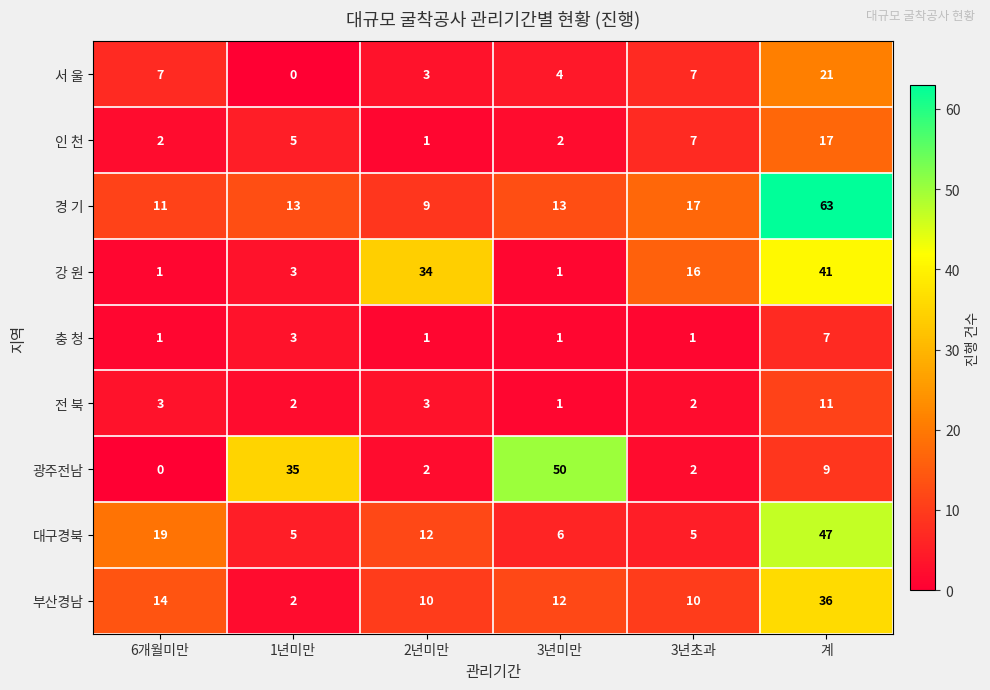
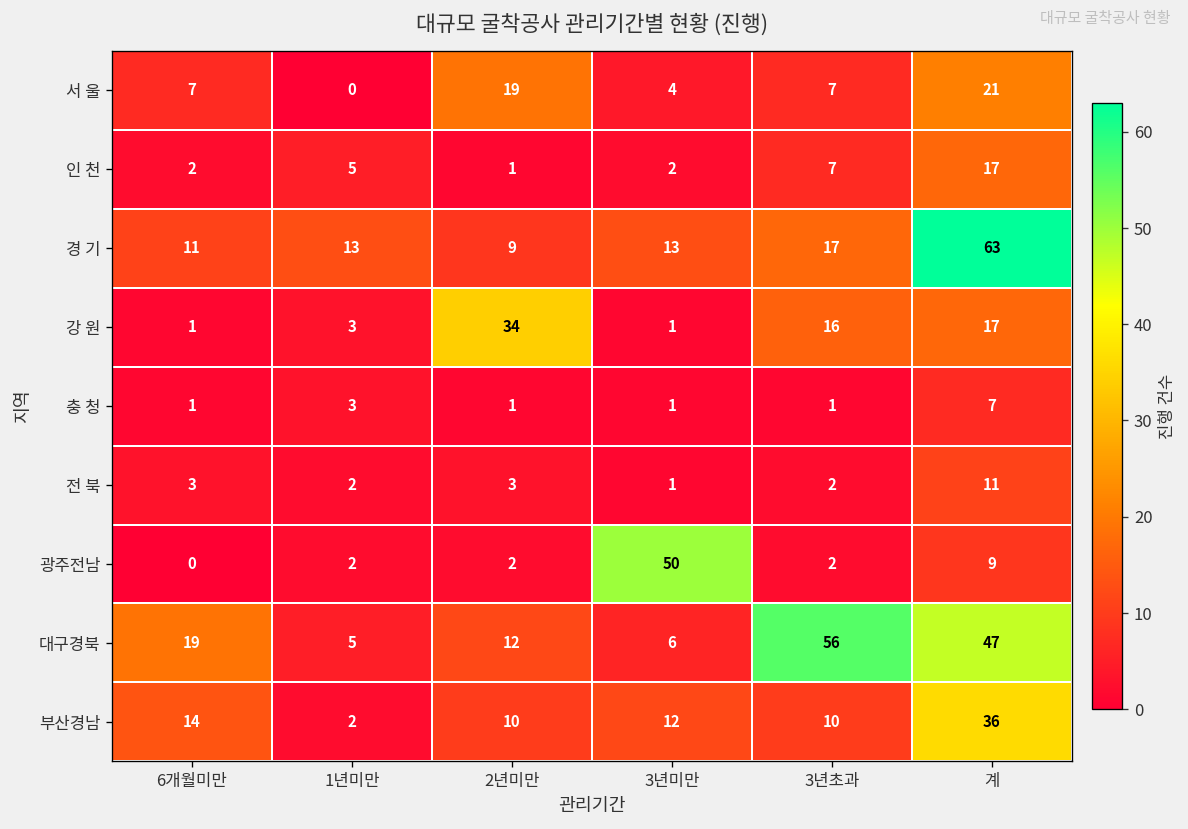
  {
    "서 울": {
      "6개월미만": 7,
      "1년미만": 0,
-     "2년미만": 3,
+     "2년미만": 19,
      "3년미만": 4,
      "3년초과": 7,
      "계": 21
    },
    "인 천": {
      "6개월미만": 2,
      "1년미만": 5,
      "2년미만": 1,
      "3년미만": 2,
      "3년초과": 7,
      "계": 17
    },
    "경 기": {
      "6개월미만": 11,
      "1년미만": 13,
      "2년미만": 9,
      "3년미만": 13,
      "3년초과": 17,
      "계": 63
    },
    "강 원": {
      "6개월미만": 1,
      "1년미만": 3,
      "2년미만": 34,
      "3년미만": 1,
      "3년초과": 16,
-     "계": 41
+     "계": 17
    },
    "충 청": {
      "6개월미만": 1,
      "1년미만": 3,
      "2년미만": 1,
      "3년미만": 1,
      "3년초과": 1,
      "계": 7
    },
    "전 북": {
      "6개월미만": 3,
      "1년미만": 2,
      "2년미만": 3,
      "3년미만": 1,
      "3년초과": 2,
      "계": 11
    },
    "광주전남": {
      "6개월미만": 0,
-     "1년미만": 35,
+     "1년미만": 2,
      "2년미만": 2,
      "3년미만": 50,
      "3년초과": 2,
      "계": 9
    },
    "대구경북": {
      "6개월미만": 19,
      "1년미만": 5,
      "2년미만": 12,
      "3년미만": 6,
-     "3년초과": 5,
+     "3년초과": 56,
      "계": 47
    },
    "부산경남": {
      "6개월미만": 14,
      "1년미만": 2,
      "2년미만": 10,
      "3년미만": 12,
      "3년초과": 10,
      "계": 36
    }
  }
